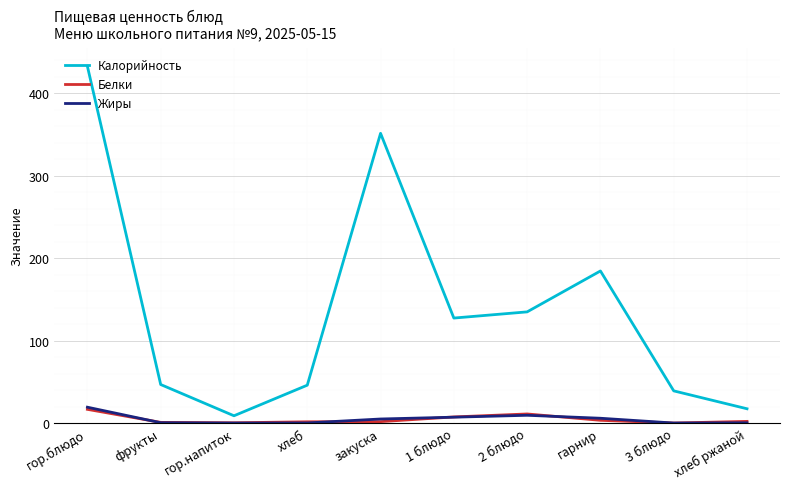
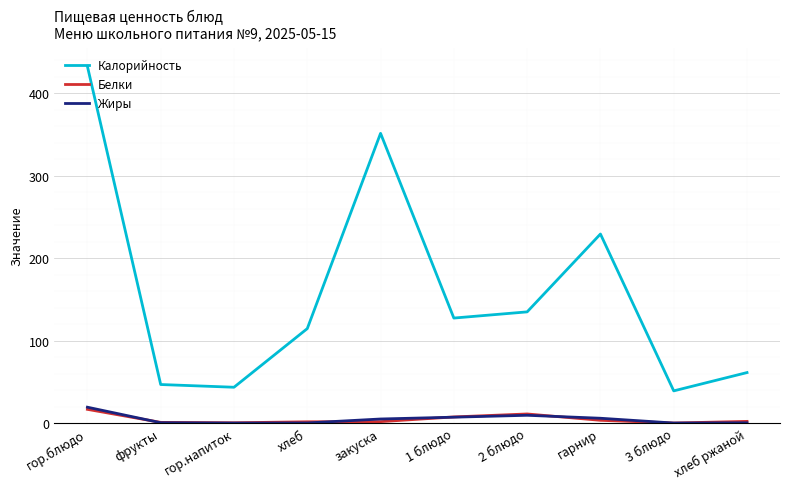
  {
    "Калорийность": {
      "гор.блюдо": 430,
      "фрукты": 50,
-     "гор.напиток": 10,
-     "хлеб": 50,
+     "гор.напиток": 40,
+     "хлеб": 110,
      "закуска": 350,
      "1 блюдо": 130,
      "2 блюдо": 130,
-     "гарнир": 180,
+     "гарнир": 230,
      "3 блюдо": 40,
-     "хлеб ржаной": 20
+     "хлеб ржаной": 60
    },
    "Белки": {
      "закуска": 0
    },
    "Жиры": {
      "закуска": 0
    }
  }
